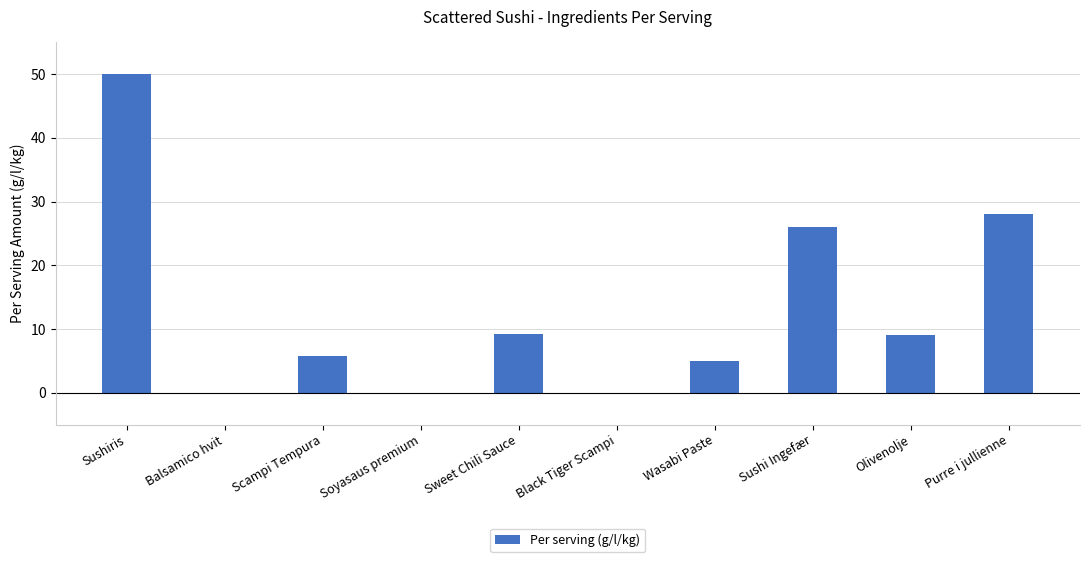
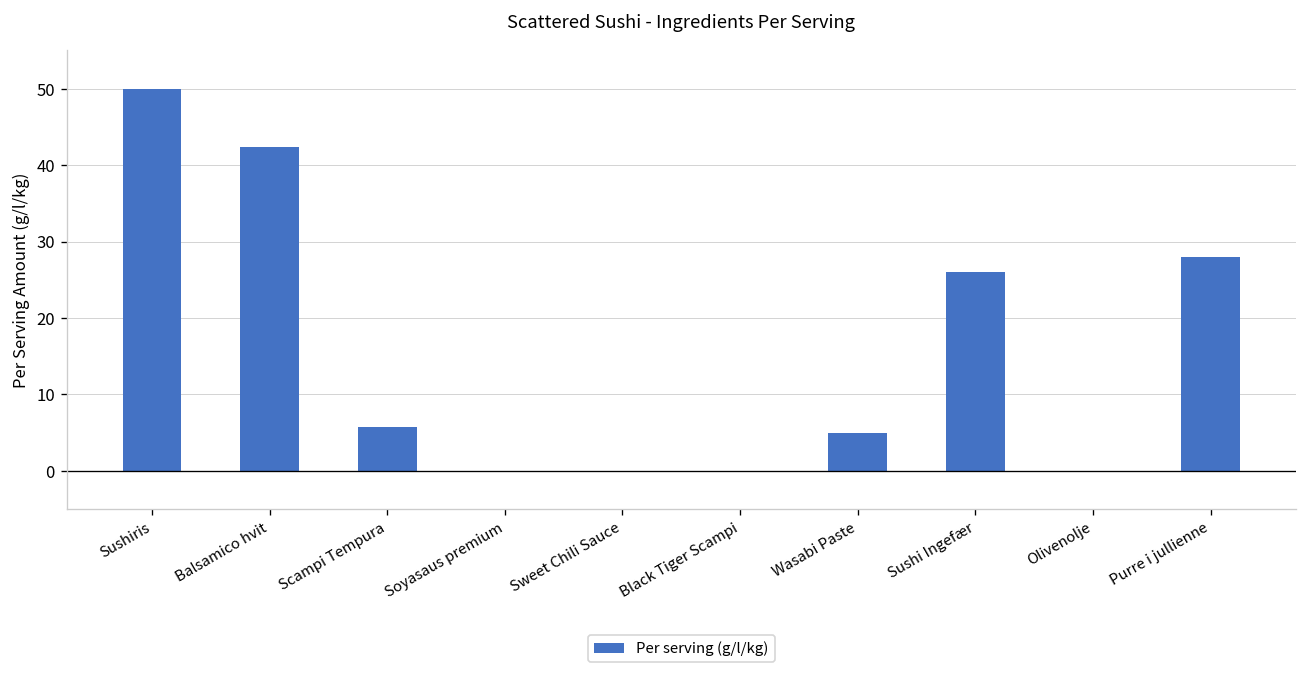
  {
    "Sushiris": 50,
-   "Balsamico hvit": 0,
+   "Balsamico hvit": 42,
    "Scampi Tempura": 6,
-   "Sweet Chili Sauce": 9,
+   "Sweet Chili Sauce": 0,
    "Wasabi Paste": 5,
    "Sushi Ingefær": 26,
-   "Olivenolje": 9,
+   "Olivenolje": 0,
    "Purre i jullienne": 28
  }
